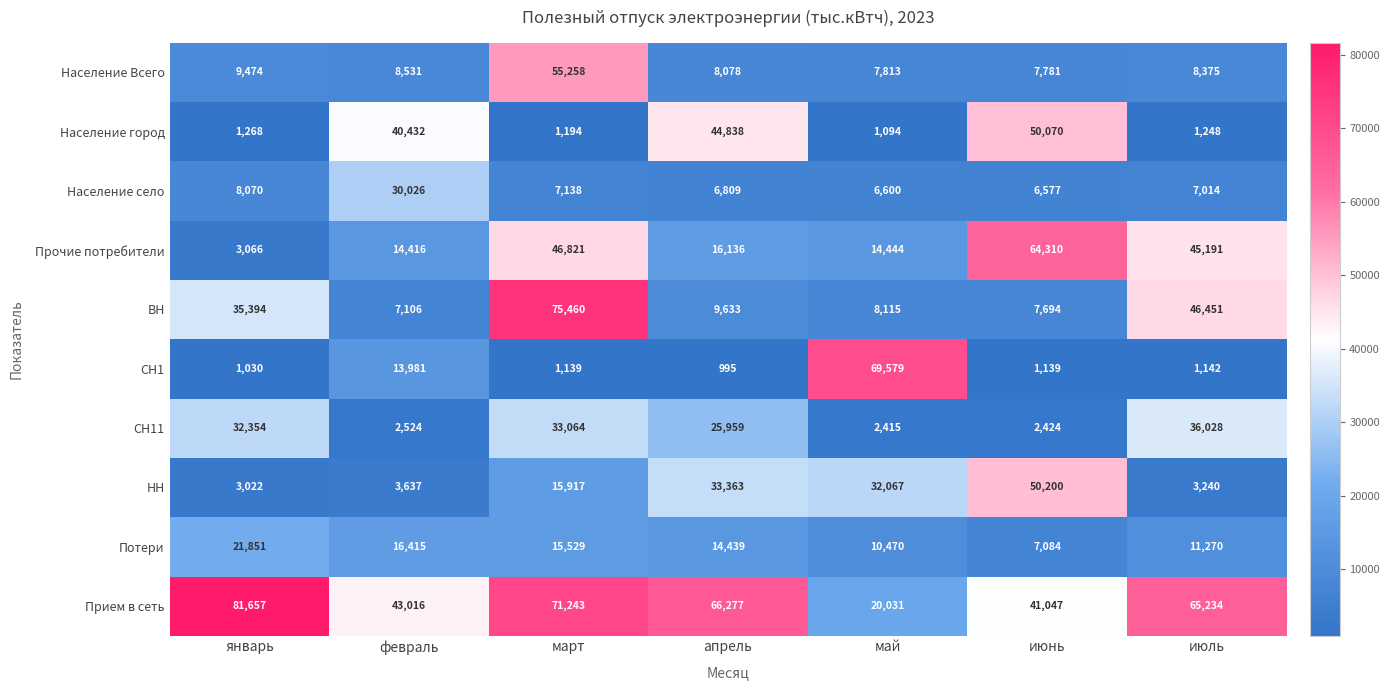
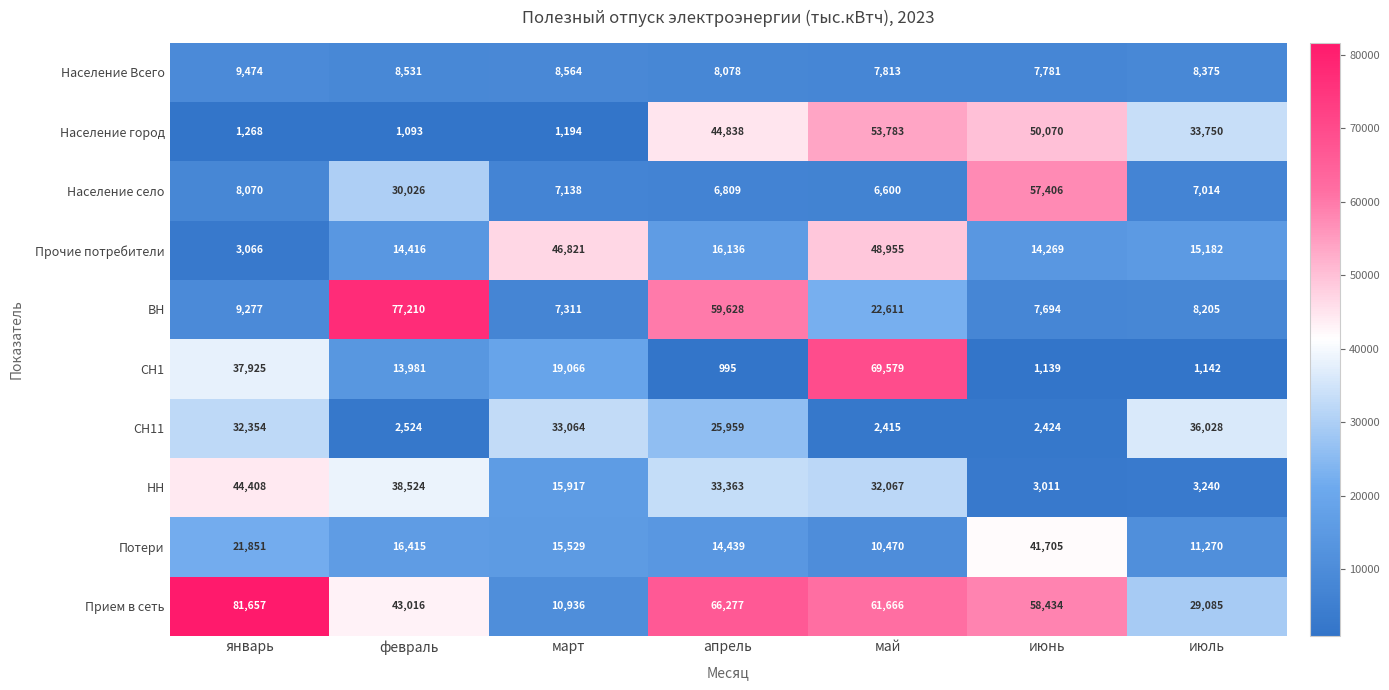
  {
    "Население Всего": {
      "январь": "9,474",
      "февраль": "8,531",
-     "март": "55,258",
+     "март": "8,564",
      "апрель": "8,078",
      "май": "7,813",
      "июнь": "7,781",
      "июль": "8,375"
    },
    "Население город": {
      "январь": "1,268",
-     "февраль": "40,432",
+     "февраль": "1,093",
      "март": "1,194",
      "апрель": "44,838",
-     "май": "1,094",
+     "май": "53,783",
      "июнь": "50,070",
-     "июль": "1,248"
+     "июль": "33,750"
    },
    "Население село": {
      "январь": "8,070",
      "февраль": "30,026",
      "март": "7,138",
      "апрель": "6,809",
      "май": "6,600",
-     "июнь": "6,577",
+     "июнь": "57,406",
      "июль": "7,014"
    },
    "Прочие потребители": {
      "январь": "3,066",
      "февраль": "14,416",
      "март": "46,821",
      "апрель": "16,136",
-     "май": "14,444",
-     "июнь": "64,310",
-     "июль": "45,191"
+     "май": "48,955",
+     "июнь": "14,269",
+     "июль": "15,182"
    },
    "ВН": {
-     "январь": "35,394",
-     "февраль": "7,106",
-     "март": "75,460",
-     "апрель": "9,633",
-     "май": "8,115",
+     "январь": "9,277",
+     "февраль": "77,210",
+     "март": "7,311",
+     "апрель": "59,628",
+     "май": "22,611",
      "июнь": "7,694",
-     "июль": "46,451"
+     "июль": "8,205"
    },
    "СН1": {
-     "январь": "1,030",
+     "январь": "37,925",
      "февраль": "13,981",
-     "март": "1,139",
+     "март": "19,066",
      "апрель": "995",
      "май": "69,579",
      "июнь": "1,139",
      "июль": "1,142"
    },
    "СН11": {
      "январь": "32,354",
      "февраль": "2,524",
      "март": "33,064",
      "апрель": "25,959",
      "май": "2,415",
      "июнь": "2,424",
      "июль": "36,028"
    },
    "НН": {
-     "январь": "3,022",
-     "февраль": "3,637",
+     "январь": "44,408",
+     "февраль": "38,524",
      "март": "15,917",
      "апрель": "33,363",
      "май": "32,067",
-     "июнь": "50,200",
+     "июнь": "3,011",
      "июль": "3,240"
    },
    "Потери": {
      "январь": "21,851",
      "февраль": "16,415",
      "март": "15,529",
      "апрель": "14,439",
      "май": "10,470",
-     "июнь": "7,084",
+     "июнь": "41,705",
      "июль": "11,270"
    },
    "Прием в сеть": {
      "январь": "81,657",
      "февраль": "43,016",
-     "март": "71,243",
+     "март": "10,936",
      "апрель": "66,277",
-     "май": "20,031",
-     "июнь": "41,047",
-     "июль": "65,234"
+     "май": "61,666",
+     "июнь": "58,434",
+     "июль": "29,085"
    }
  }
